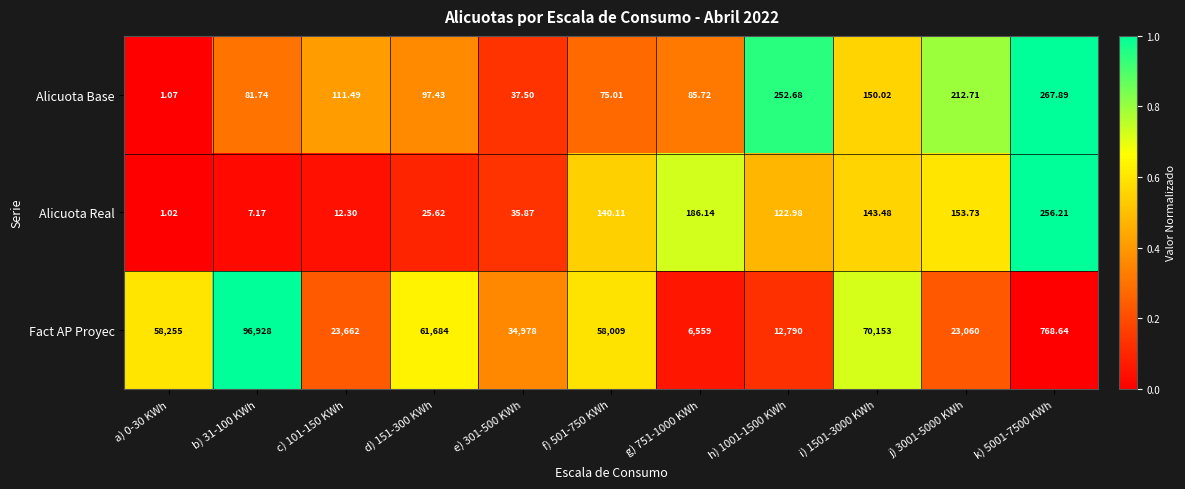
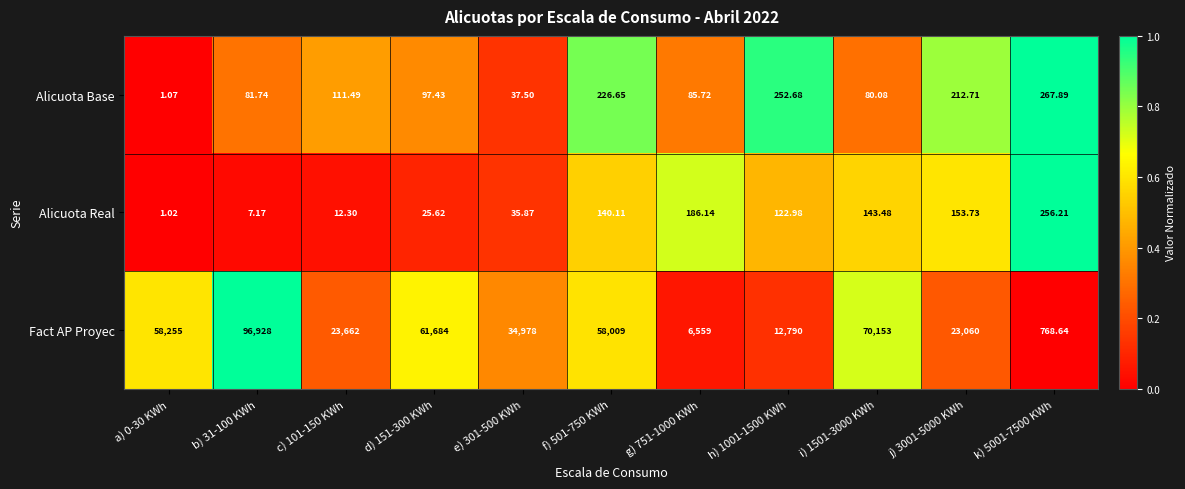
  {
    "Alicuota Base": {
      "a) 0-30 KWh": "1.07",
      "b) 31-100 KWh": "81.74",
      "c) 101-150 KWh": "111.49",
      "d) 151-300 KWh": "97.43",
      "e) 301-500 KWh": "37.50",
-     "f) 501-750 KWh": "75.01",
+     "f) 501-750 KWh": "226.65",
      "g) 751-1000 KWh": "85.72",
      "h) 1001-1500 KWh": "252.68",
-     "i) 1501-3000 KWh": "150.02",
+     "i) 1501-3000 KWh": "80.08",
      "j) 3001-5000 KWh": "212.71",
      "k) 5001-7500 KWh": "267.89"
    },
    "Alicuota Real": {
      "a) 0-30 KWh": "1.02",
      "b) 31-100 KWh": "7.17",
      "c) 101-150 KWh": "12.30",
      "d) 151-300 KWh": "25.62",
      "e) 301-500 KWh": "35.87",
      "f) 501-750 KWh": "140.11",
      "g) 751-1000 KWh": "186.14",
      "h) 1001-1500 KWh": "122.98",
      "i) 1501-3000 KWh": "143.48",
      "j) 3001-5000 KWh": "153.73",
      "k) 5001-7500 KWh": "256.21"
    },
    "Fact AP Proyec": {
      "a) 0-30 KWh": "58,255",
      "b) 31-100 KWh": "96,928",
      "c) 101-150 KWh": "23,662",
      "d) 151-300 KWh": "61,684",
      "e) 301-500 KWh": "34,978",
      "f) 501-750 KWh": "58,009",
      "g) 751-1000 KWh": "6,559",
      "h) 1001-1500 KWh": "12,790",
      "i) 1501-3000 KWh": "70,153",
      "j) 3001-5000 KWh": "23,060",
      "k) 5001-7500 KWh": "768.64"
    }
  }
